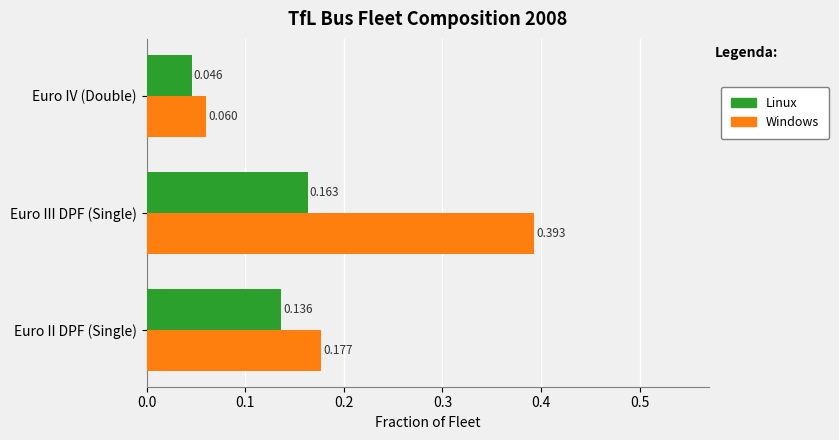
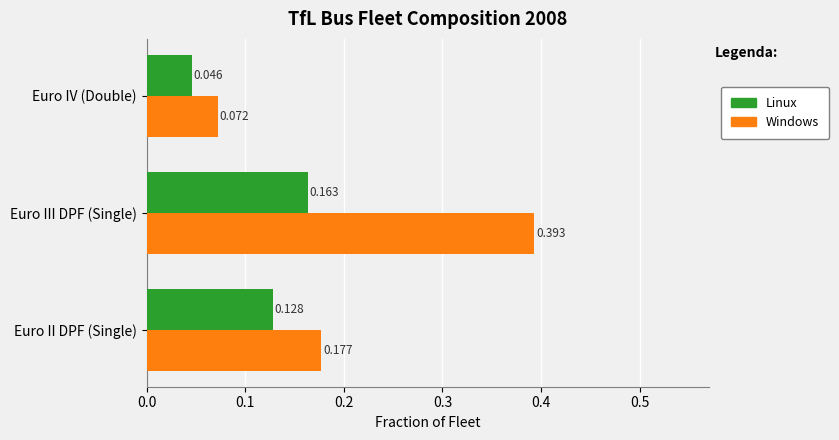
  {
    "Linux": {
      "Euro IV (Double)": 0.046,
      "Euro III DPF (Single)": 0.163,
-     "Euro II DPF (Single)": 0.136
+     "Euro II DPF (Single)": 0.128
    },
    "Windows": {
-     "Euro IV (Double)": 0.060,
+     "Euro IV (Double)": 0.072,
      "Euro III DPF (Single)": 0.393,
      "Euro II DPF (Single)": 0.177
    }
  }
